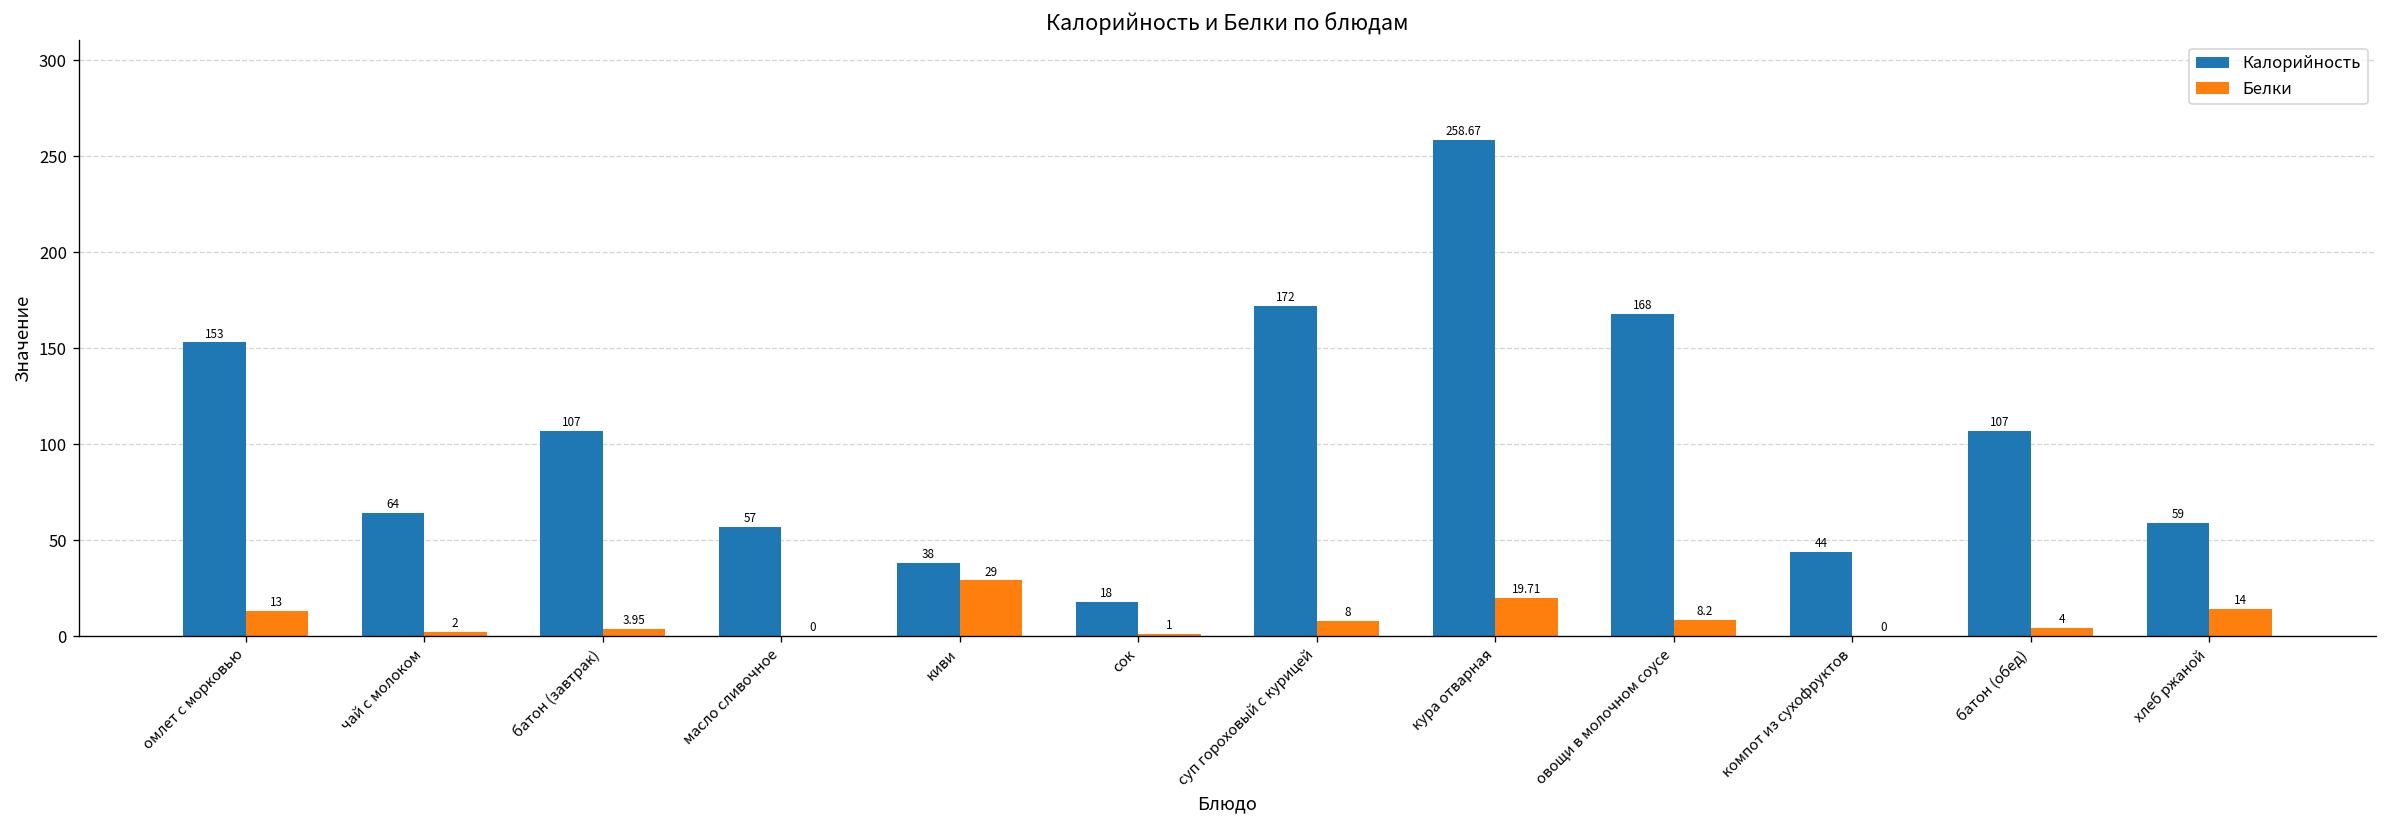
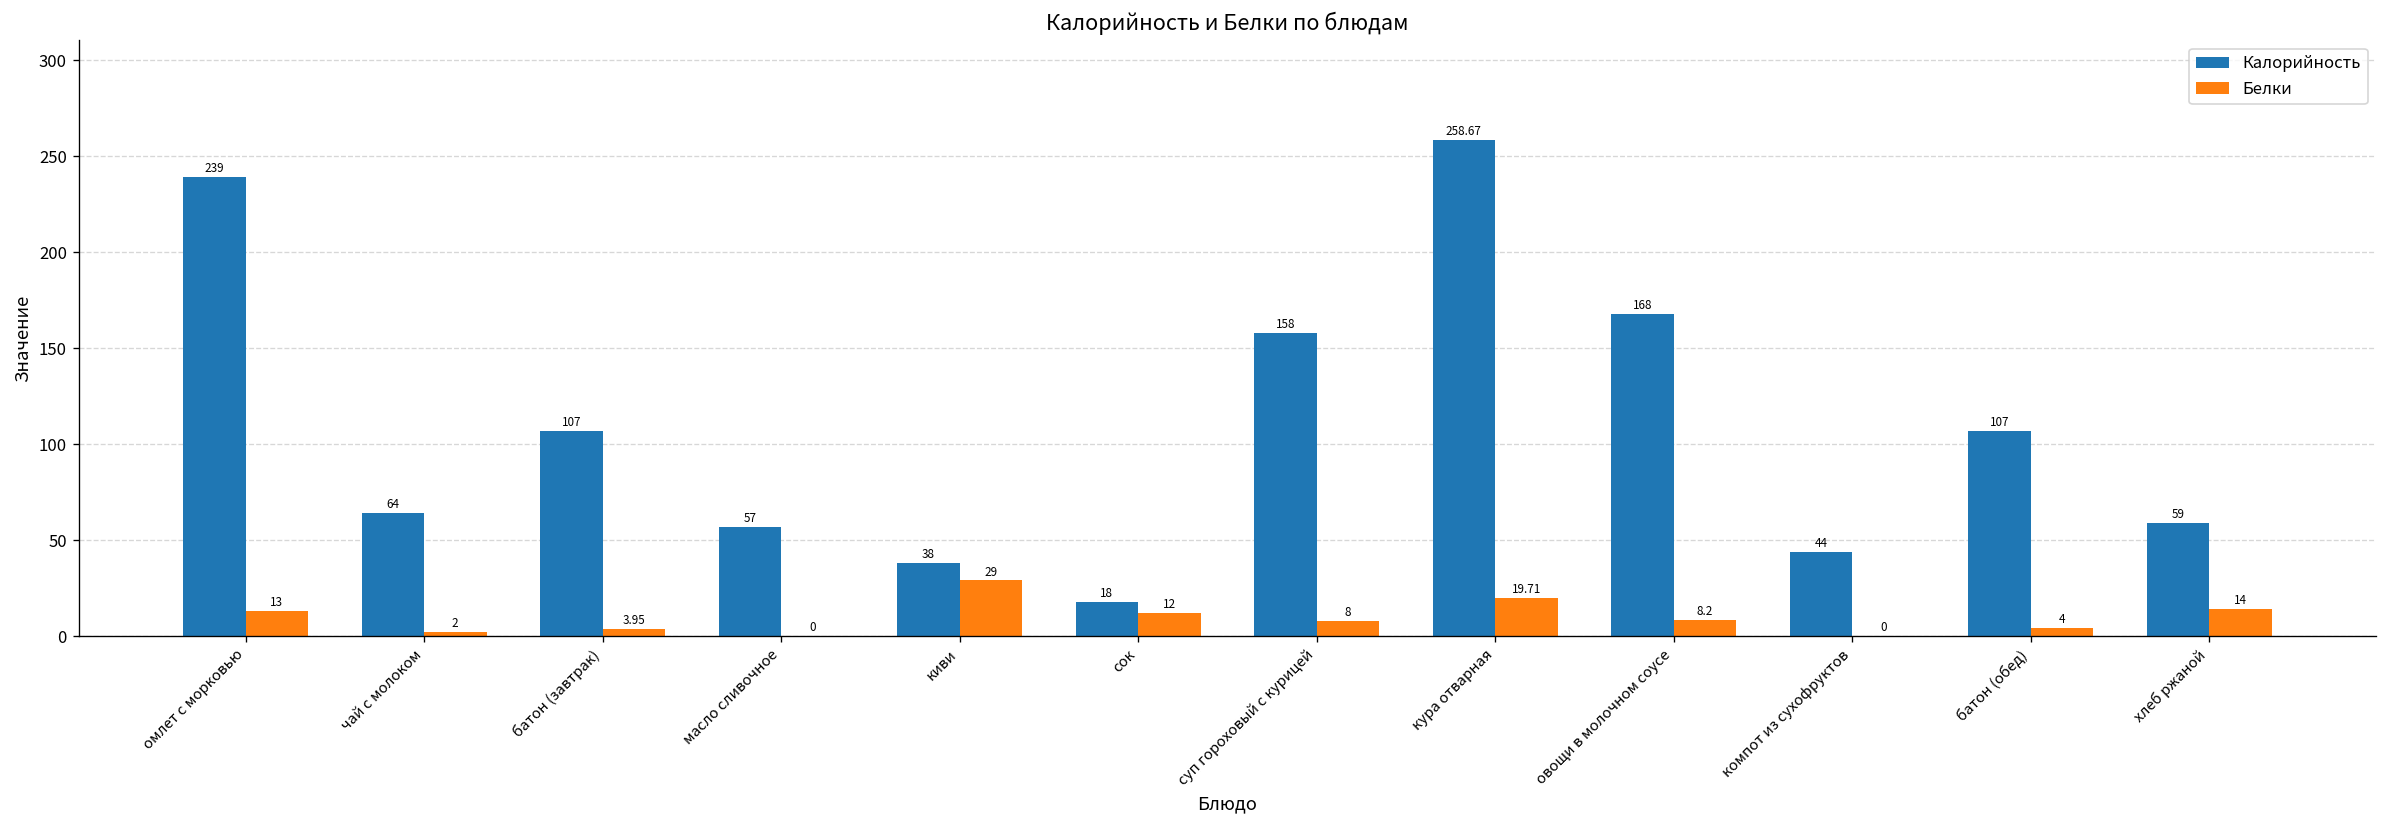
  {
    "Калорийность": {
-     "омлет с морковью": 153,
+     "омлет с морковью": 239,
      "чай с молоком": 64,
      "батон (завтрак)": 107,
      "масло сливочное": 57,
      "киви": 38,
      "сок": 18,
-     "суп гороховый с курицей": 172,
+     "суп гороховый с курицей": 158,
      "кура отварная": 258.67,
      "овощи в молочном соусе": 168,
      "компот из сухофруктов": 44,
      "батон (обед)": 107,
      "хлеб ржаной": 59
    },
    "Белки": {
      "омлет с морковью": 13,
      "чай с молоком": 2,
      "батон (завтрак)": 3.95,
      "масло сливочное": 0,
      "киви": 29,
-     "сок": 1,
+     "сок": 12,
      "суп гороховый с курицей": 8,
      "кура отварная": 19.71,
      "овощи в молочном соусе": 8.2,
      "компот из сухофруктов": 0,
      "батон (обед)": 4,
      "хлеб ржаной": 14
    }
  }
